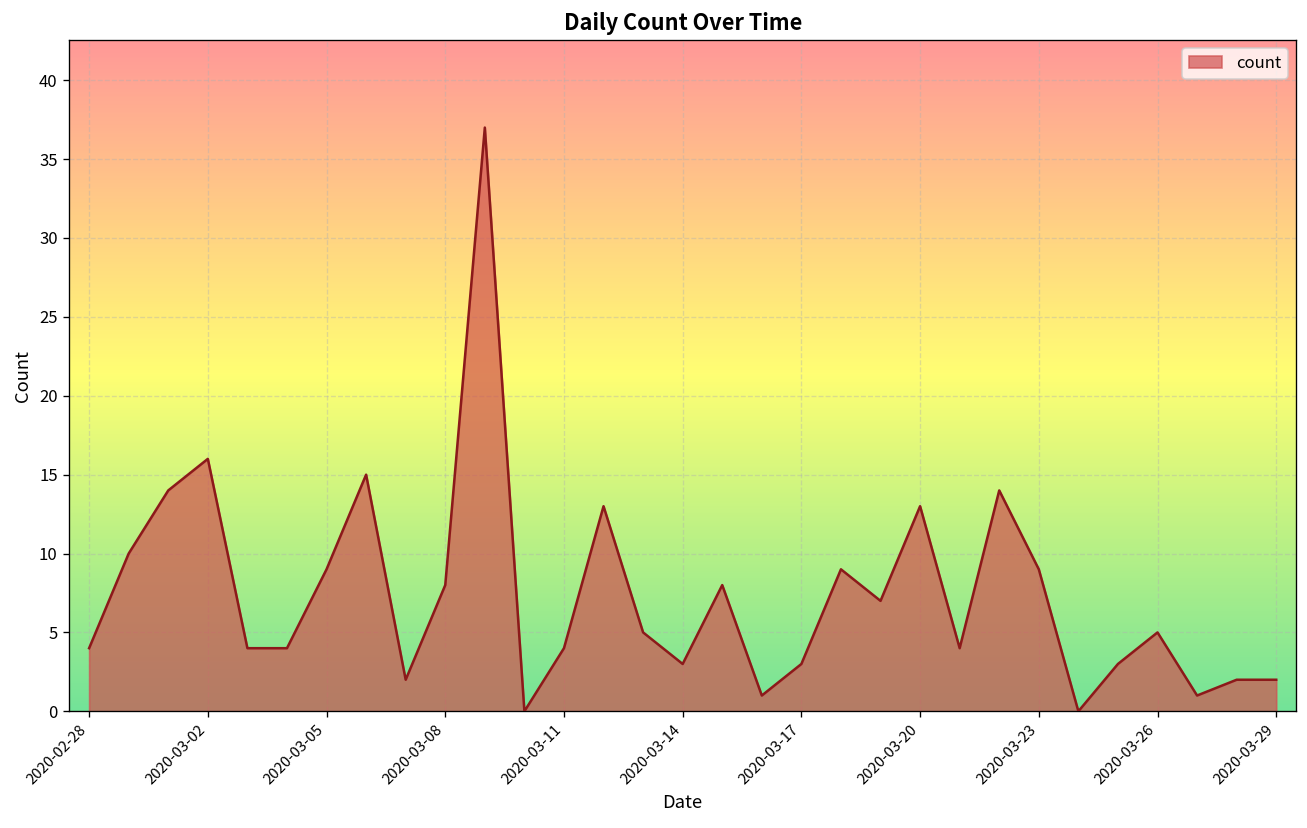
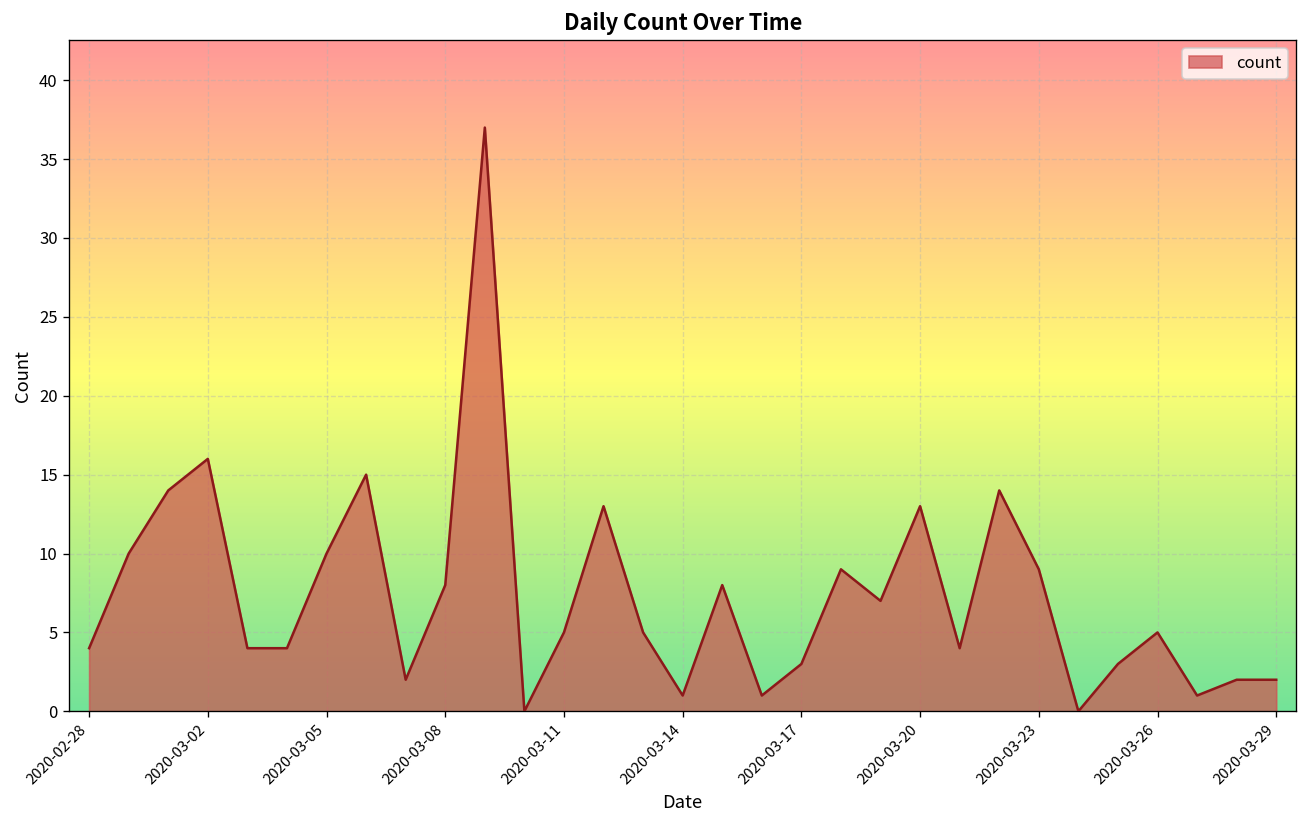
  {
    "2020-02-28": 4,
    "2020-03-02": 16,
-   "2020-03-05": 9,
+   "2020-03-05": 10,
    "2020-03-08": 8,
-   "2020-03-11": 4,
-   "2020-03-14": 3,
+   "2020-03-11": 5,
+   "2020-03-14": 1,
    "2020-03-17": 3,
    "2020-03-20": 13,
    "2020-03-23": 9,
    "2020-03-26": 5,
    "2020-03-29": 2
  }
